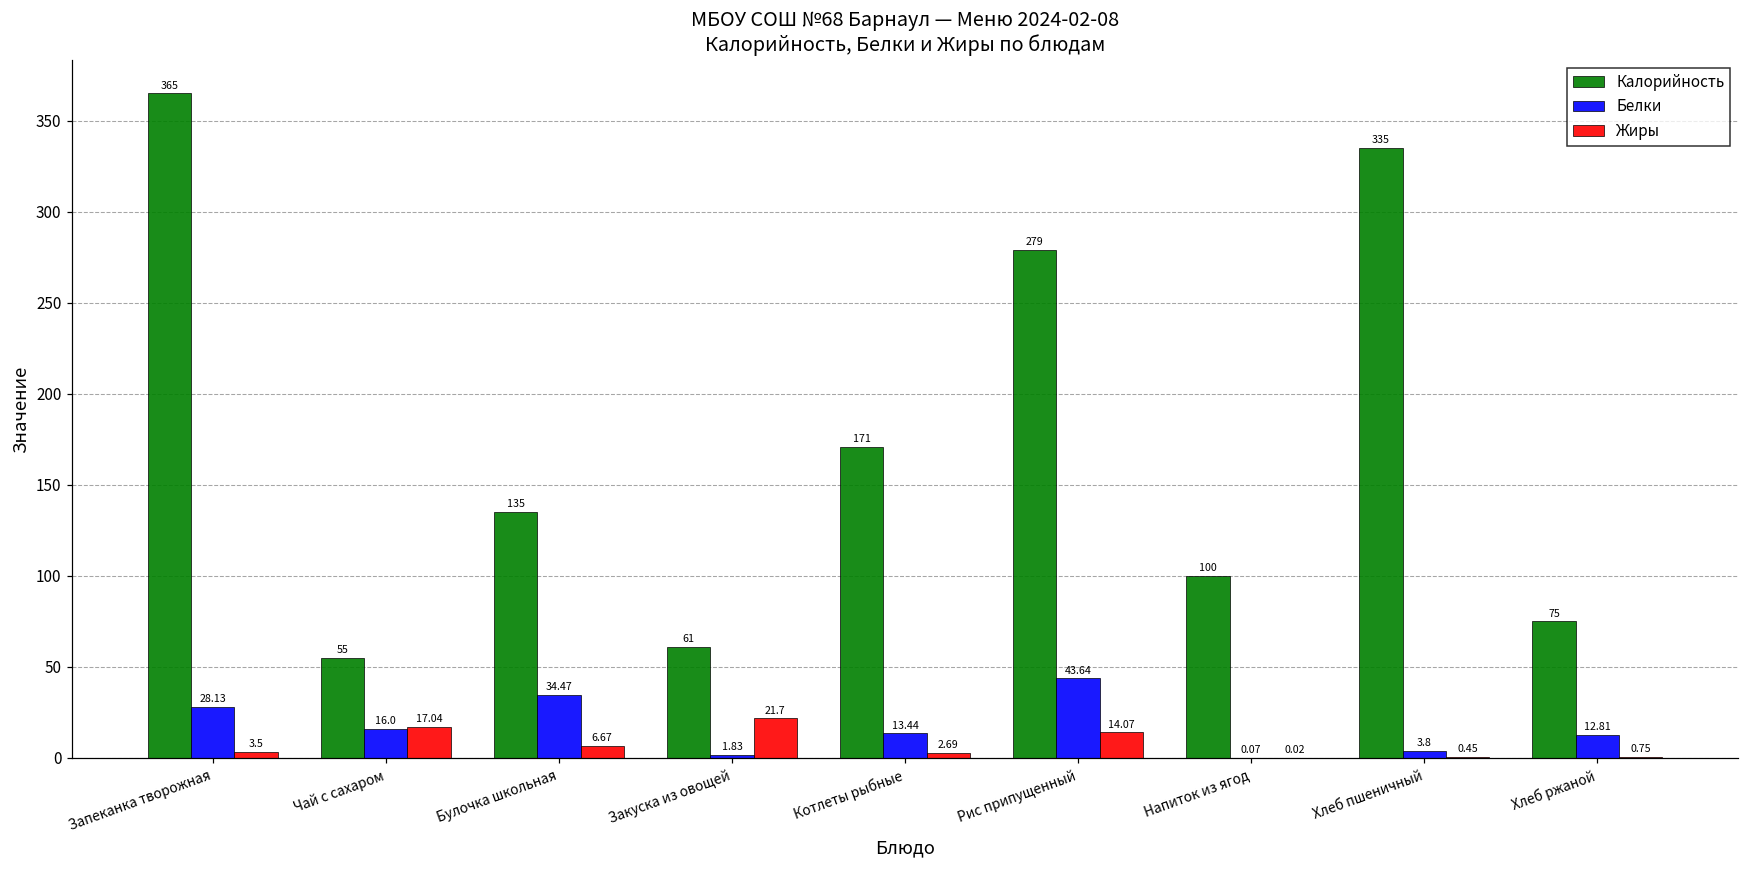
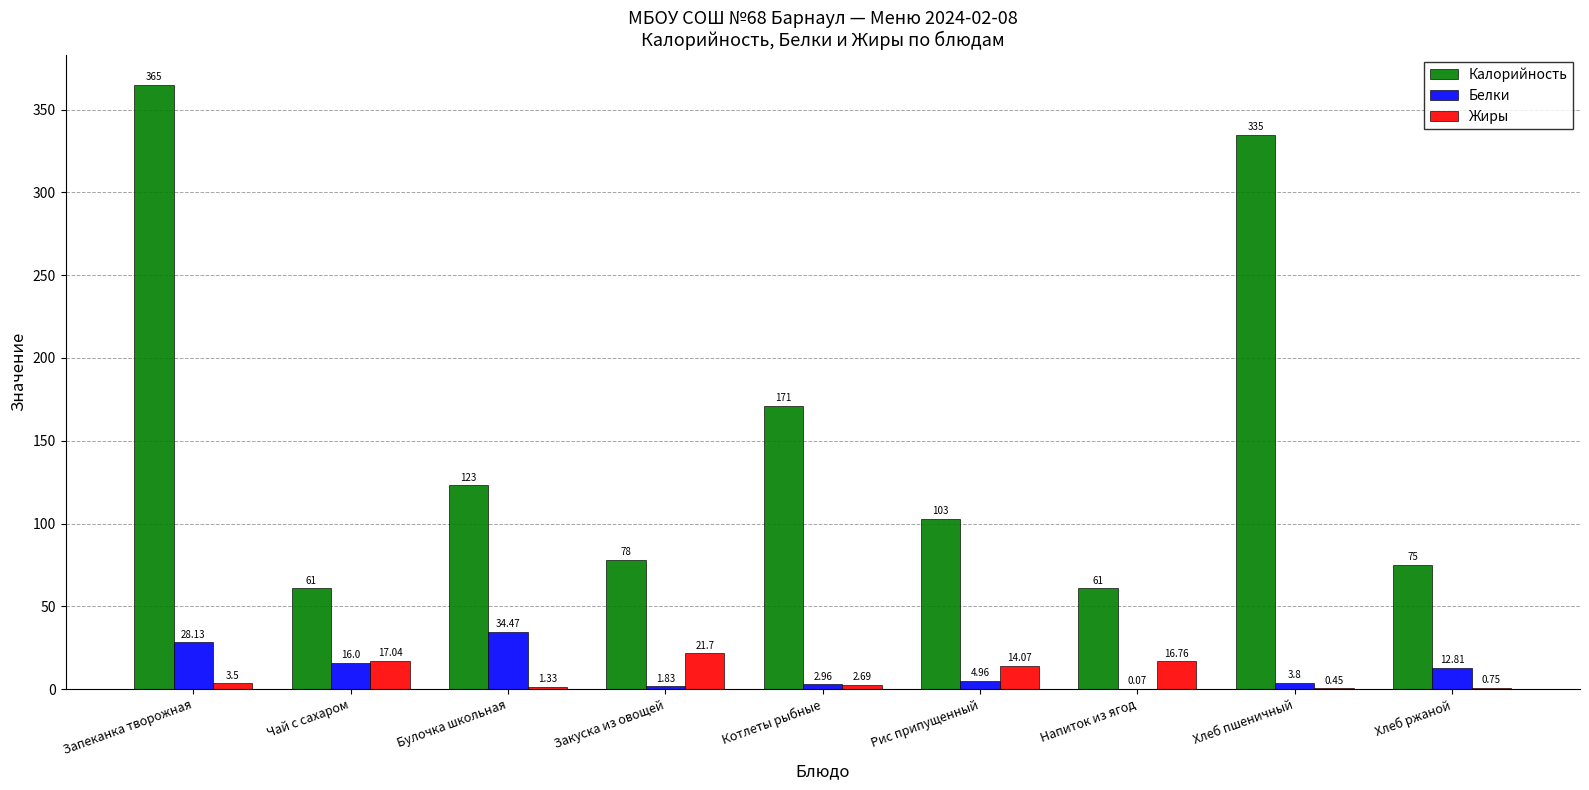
  {
    "Калорийность": {
      "Запеканка творожная": 365,
-     "Чай с сахаром": 55,
-     "Булочка школьная": 135,
-     "Закуска из овощей": 61,
+     "Чай с сахаром": 61,
+     "Булочка школьная": 123,
+     "Закуска из овощей": 78,
      "Котлеты рыбные": 171,
-     "Рис припущенный": 279,
-     "Напиток из ягод": 100,
+     "Рис припущенный": 103,
+     "Напиток из ягод": 61,
      "Хлеб пшеничный": 335,
      "Хлеб ржаной": 75
    },
    "Белки": {
      "Запеканка творожная": 28.13,
      "Чай с сахаром": 16.0,
      "Булочка школьная": 34.47,
      "Закуска из овощей": 1.83,
-     "Котлеты рыбные": 13.44,
-     "Рис припущенный": 43.64,
+     "Котлеты рыбные": 2.96,
+     "Рис припущенный": 4.96,
      "Напиток из ягод": 0.07,
      "Хлеб пшеничный": 3.8,
      "Хлеб ржаной": 12.81
    },
    "Жиры": {
      "Запеканка творожная": 3.5,
      "Чай с сахаром": 17.04,
-     "Булочка школьная": 6.67,
+     "Булочка школьная": 1.33,
      "Закуска из овощей": 21.7,
      "Котлеты рыбные": 2.69,
      "Рис припущенный": 14.07,
-     "Напиток из ягод": 0.02,
+     "Напиток из ягод": 16.76,
      "Хлеб пшеничный": 0.45,
      "Хлеб ржаной": 0.75
    }
  }
